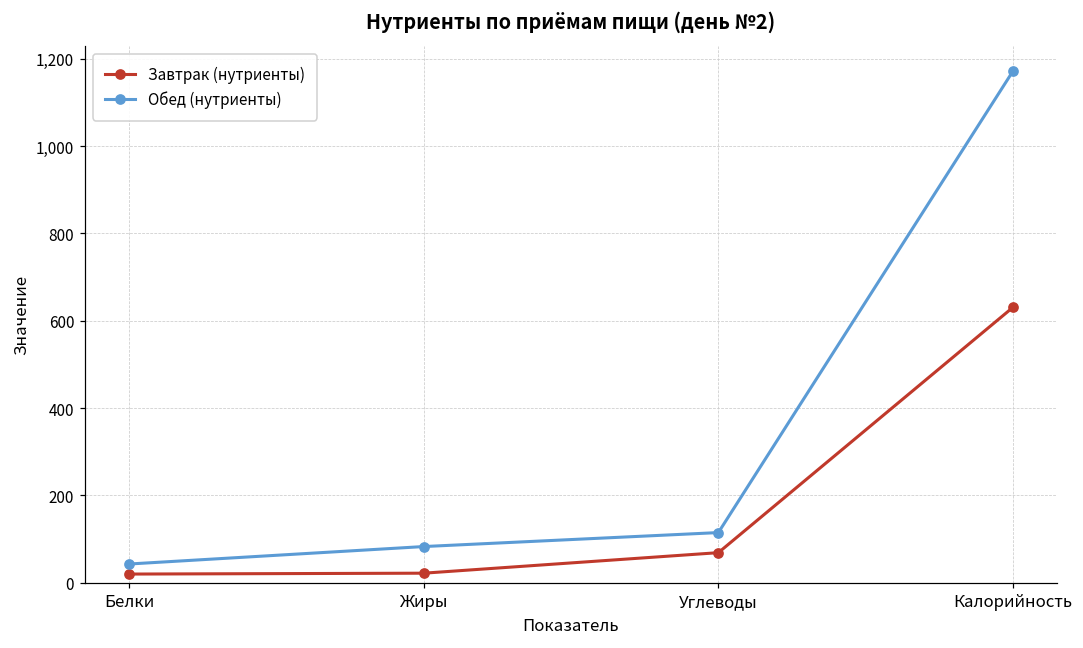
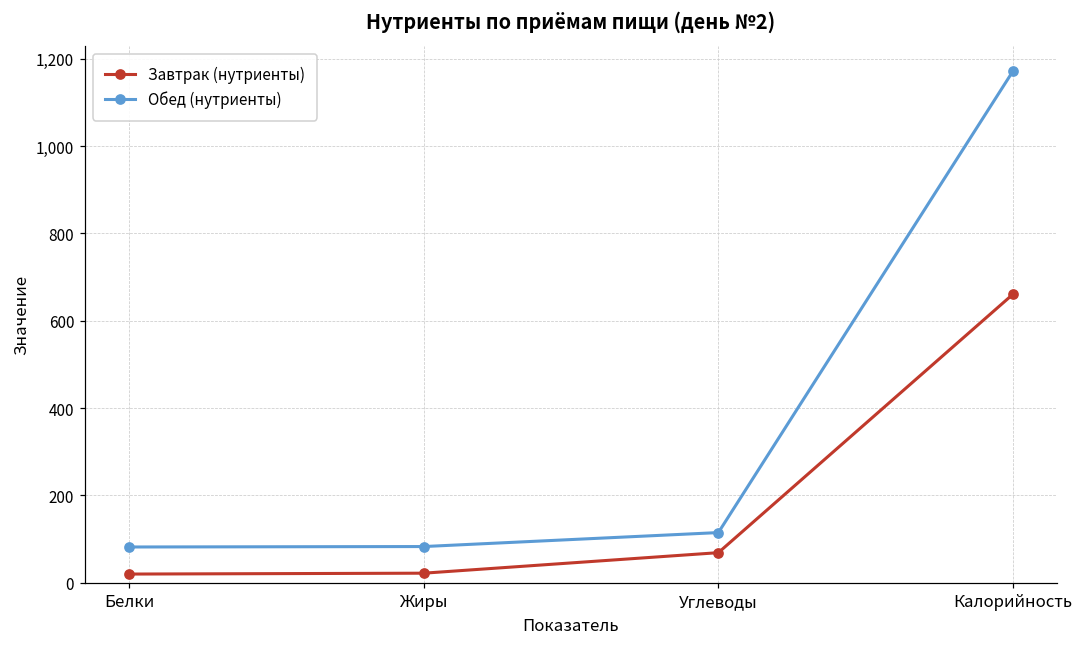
  {
    "Завтрак (нутриенты)": {
      "Белки": "20",
      "Жиры": "20",
      "Углеводы": "70",
-     "Калорийность": "630"
+     "Калорийность": "660"
    },
    "Обед (нутриенты)": {
-     "Белки": "40",
+     "Белки": "80",
      "Жиры": "80",
      "Углеводы": "120",
      "Калорийность": "1,170"
    }
  }
